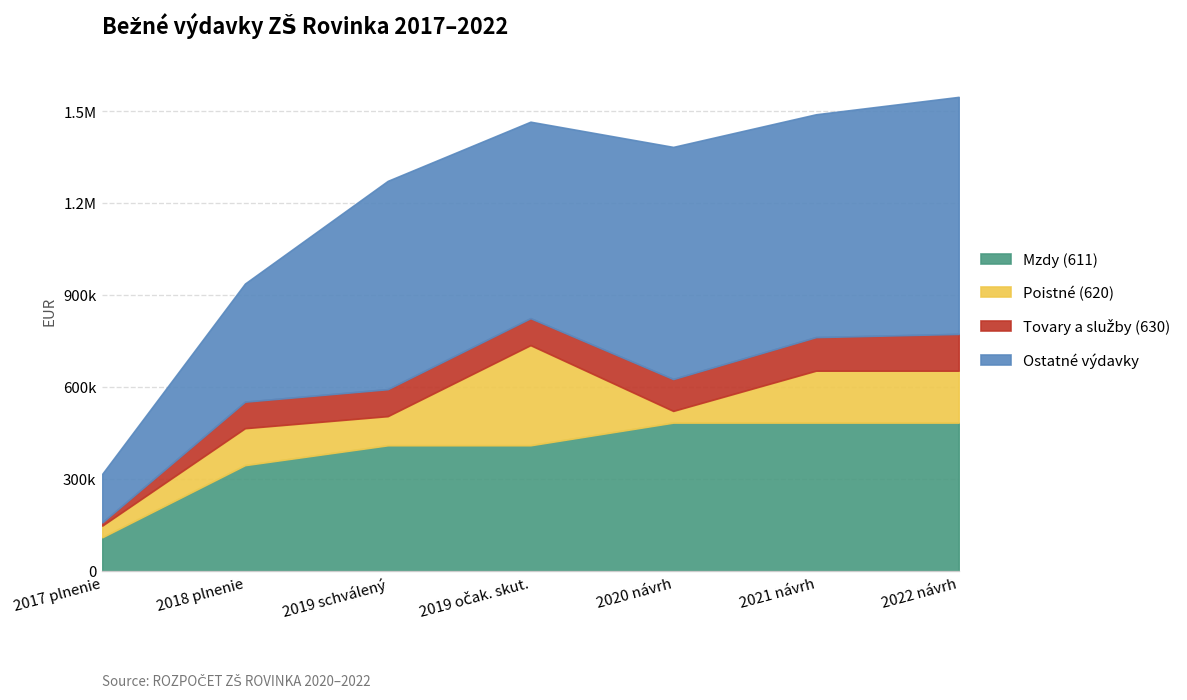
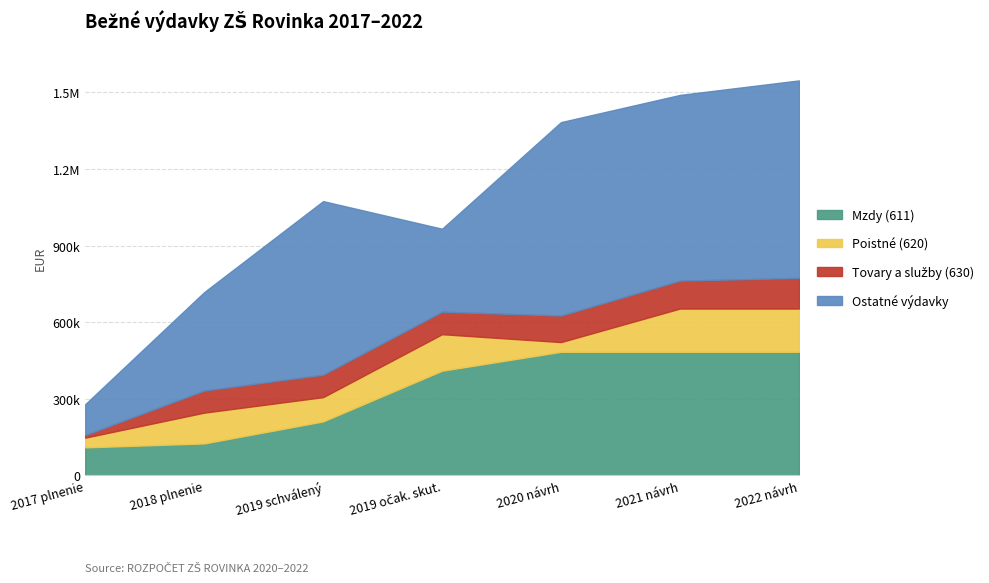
  {
    "Mzdy (611)": {
      "2017 plnenie": 110000,
-     "2018 plnenie": 350000,
-     "2019 schválený": 410000,
+     "2018 plnenie": 130000,
+     "2019 schválený": 210000,
      "2019 očak. skut.": 410000,
      "2020 návrh": 480000,
      "2021 návrh": 480000,
      "2022 návrh": 480000
    },
    "Poistné (620)": {
      "2017 plnenie": 40000,
      "2018 plnenie": 120000,
      "2019 schválený": 100000,
-     "2019 očak. skut.": 330000,
+     "2019 očak. skut.": 140000,
      "2020 návrh": 40000,
      "2021 návrh": 170000,
      "2022 návrh": 170000
    },
    "Tovary a služby (630)": {
      "2017 plnenie": 10000,
      "2018 plnenie": 90000,
      "2019 schválený": 90000,
      "2019 očak. skut.": 90000,
      "2020 návrh": 100000,
      "2021 návrh": 110000,
      "2022 návrh": 120000
    },
    "Ostatné výdavky": {
-     "2017 plnenie": 160000,
+     "2017 plnenie": 120000,
      "2018 plnenie": 390000,
      "2019 schválený": 680000,
-     "2019 očak. skut.": 640000,
+     "2019 očak. skut.": 320000,
      "2020 návrh": 760000,
      "2021 návrh": 730000,
      "2022 návrh": 770000
    }
  }
